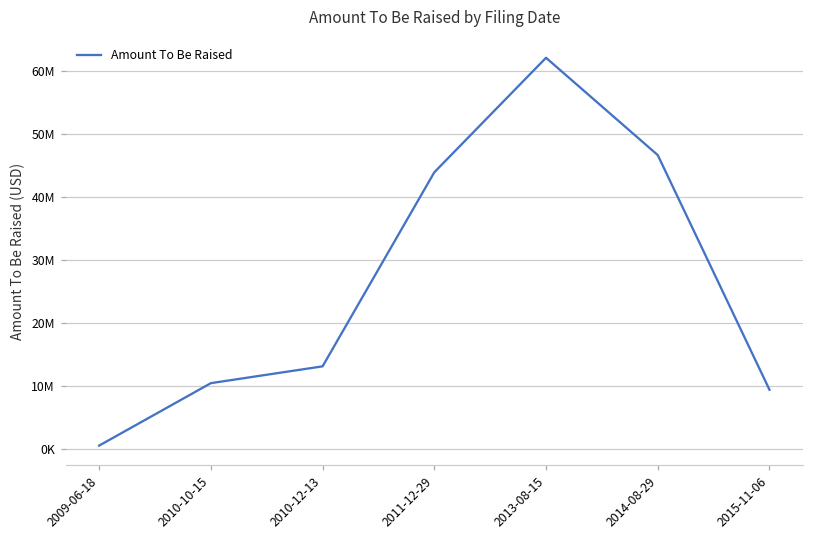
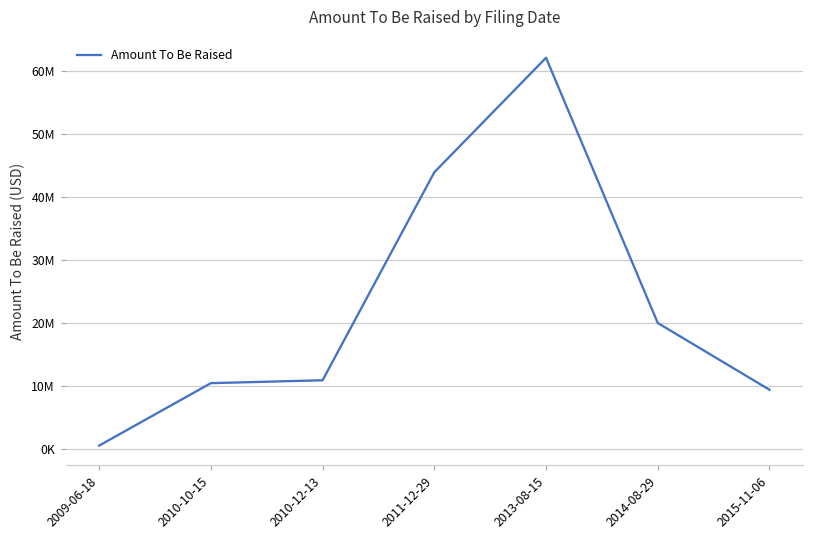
  {
    "2009-06-18": 1000000,
    "2010-10-15": 10000000,
-   "2010-12-13": 13000000,
+   "2010-12-13": 11000000,
    "2011-12-29": 44000000,
    "2013-08-15": 62000000,
-   "2014-08-29": 47000000,
+   "2014-08-29": 20000000,
    "2015-11-06": 9000000
  }
